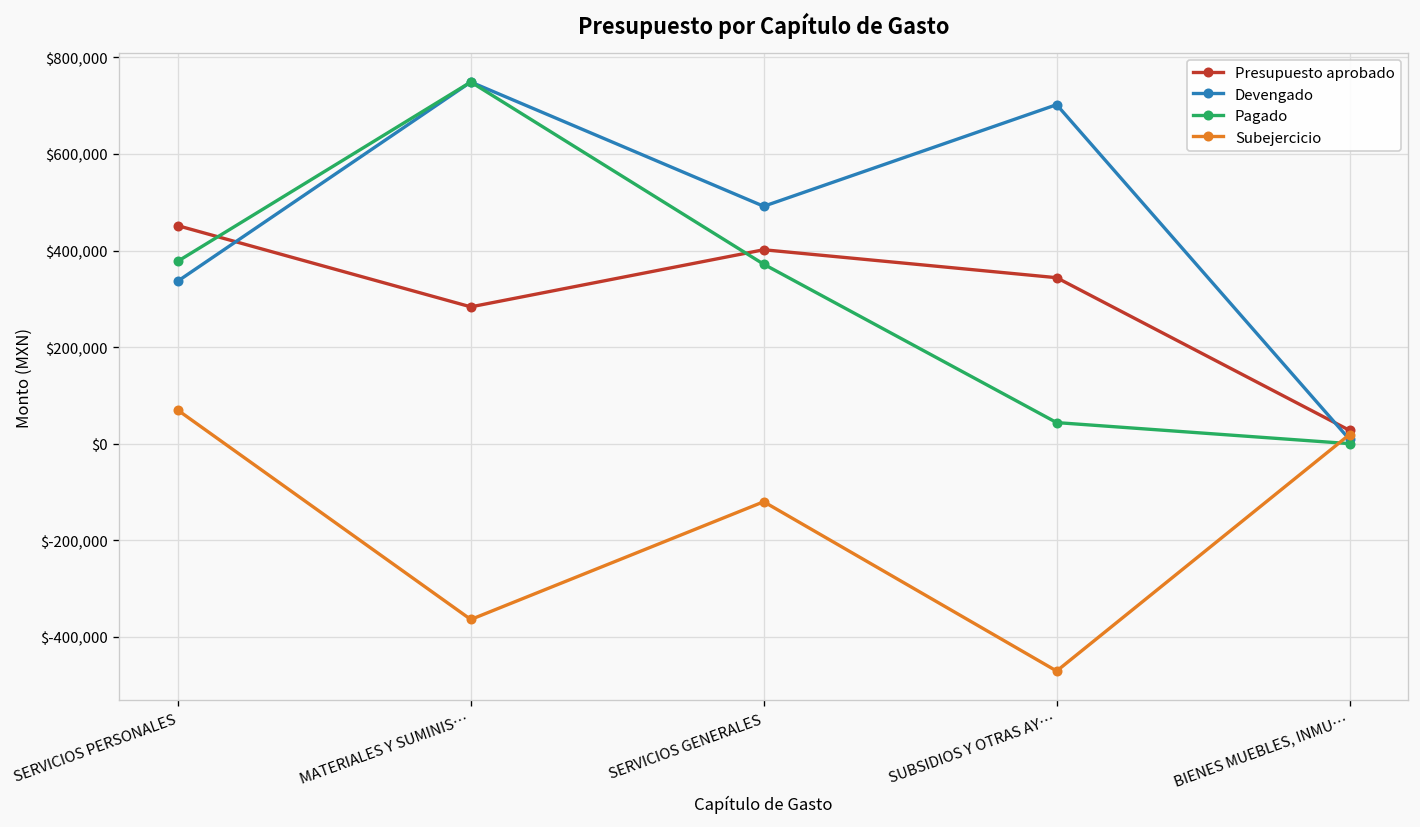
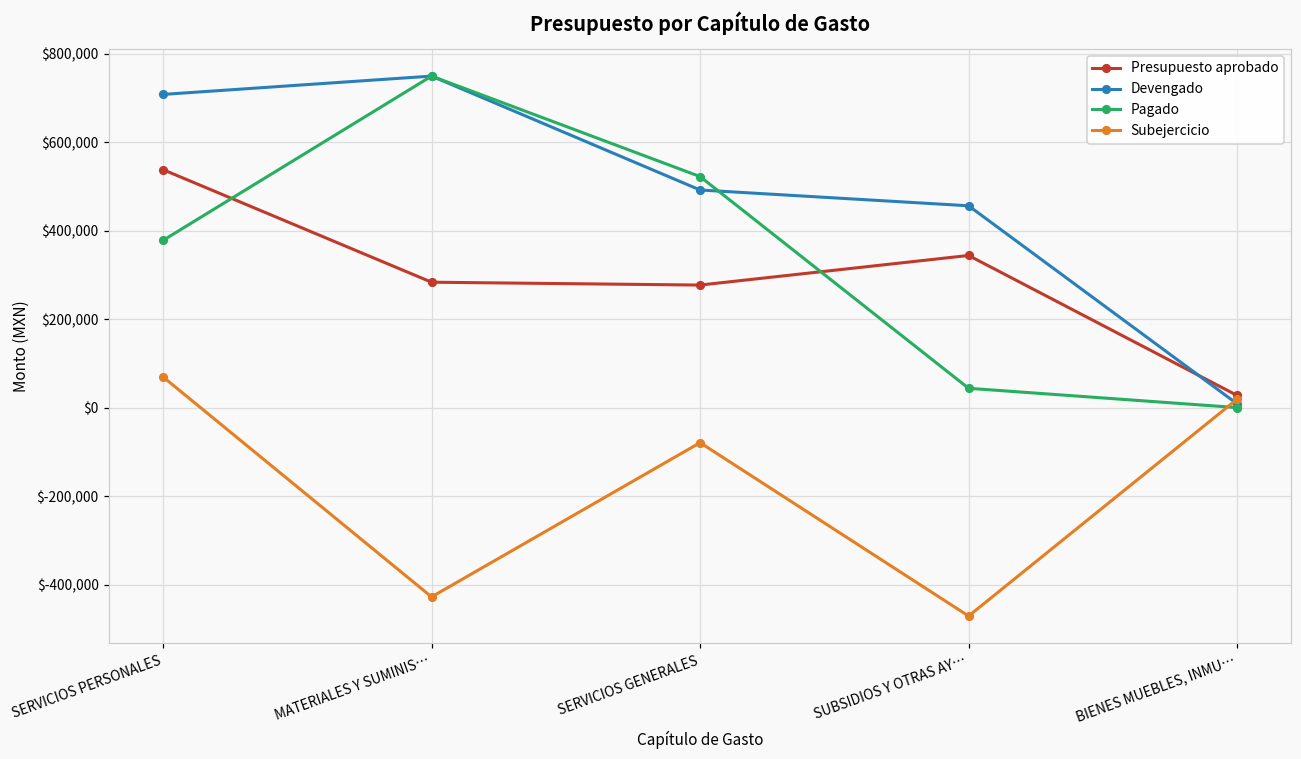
  {
    "Presupuesto aprobado": {
-     "SERVICIOS PERSONALES": "$450,000",
+     "SERVICIOS PERSONALES": "$540,000",
      "MATERIALES Y SUMINIS…": "$280,000",
-     "SERVICIOS GENERALES": "$400,000",
+     "SERVICIOS GENERALES": "$280,000",
      "SUBSIDIOS Y OTRAS AY…": "$340,000",
      "BIENES MUEBLES, INMU…": "$30,000"
    },
    "Devengado": {
-     "SERVICIOS PERSONALES": "$340,000",
+     "SERVICIOS PERSONALES": "$710,000",
      "SERVICIOS GENERALES": "$490,000",
-     "SUBSIDIOS Y OTRAS AY…": "$700,000",
+     "SUBSIDIOS Y OTRAS AY…": "$460,000",
      "BIENES MUEBLES, INMU…": "$10,000"
    },
    "Pagado": {
      "SERVICIOS PERSONALES": "$380,000",
-     "SERVICIOS GENERALES": "$370,000",
+     "SERVICIOS GENERALES": "$520,000",
      "SUBSIDIOS Y OTRAS AY…": "$40,000",
      "BIENES MUEBLES, INMU…": "$0"
    },
    "Subejercicio": {
      "SERVICIOS PERSONALES": "$70,000",
-     "MATERIALES Y SUMINIS…": "$-360,000",
-     "SERVICIOS GENERALES": "$-120,000",
+     "MATERIALES Y SUMINIS…": "$-430,000",
+     "SERVICIOS GENERALES": "$-80,000",
      "SUBSIDIOS Y OTRAS AY…": "$-470,000",
      "BIENES MUEBLES, INMU…": "$20,000"
    }
  }
